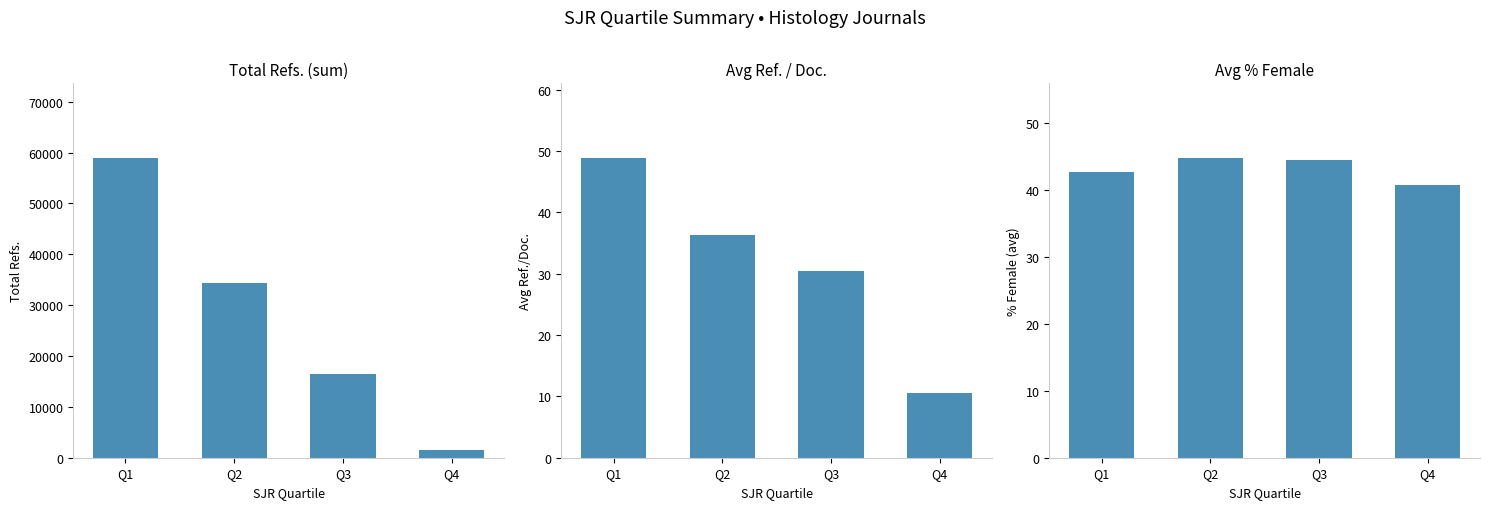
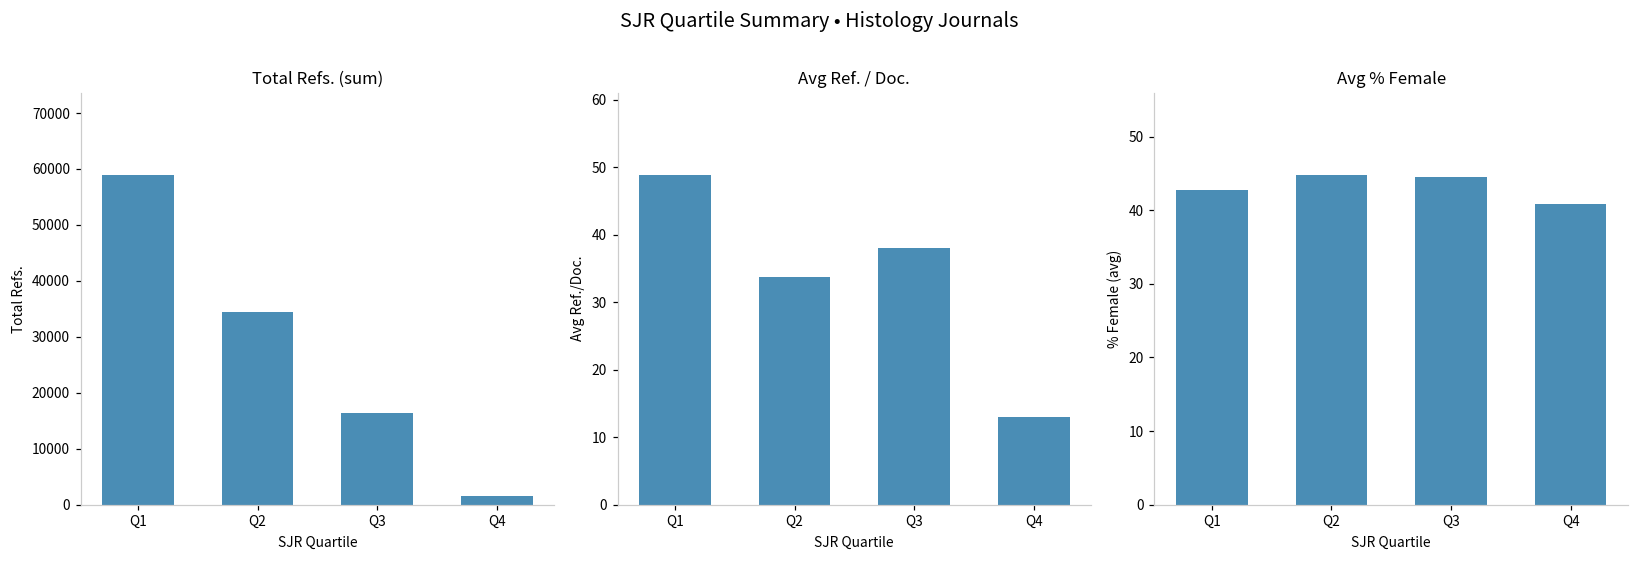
  {
    "Total Refs. (sum)": {
      "Q1": 59000,
      "Q2": 34000,
      "Q3": 16000,
      "Q4": 2000
    },
    "Avg Ref. / Doc.": {
      "Q1": 49,
-     "Q2": 36,
-     "Q3": 30,
-     "Q4": 11
+     "Q2": 34,
+     "Q3": 38,
+     "Q4": 13
    },
    "Avg % Female": {
      "Q1": 43,
      "Q2": 45,
      "Q3": 45,
      "Q4": 41
    }
  }
